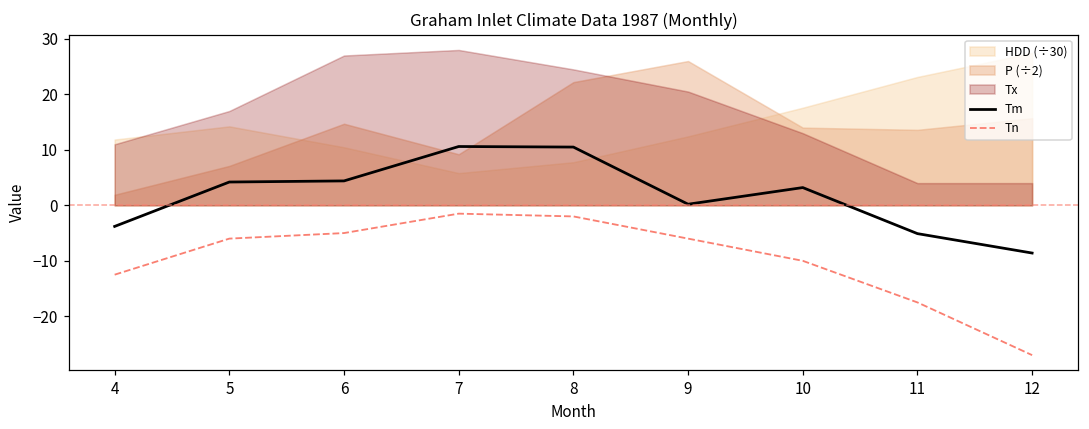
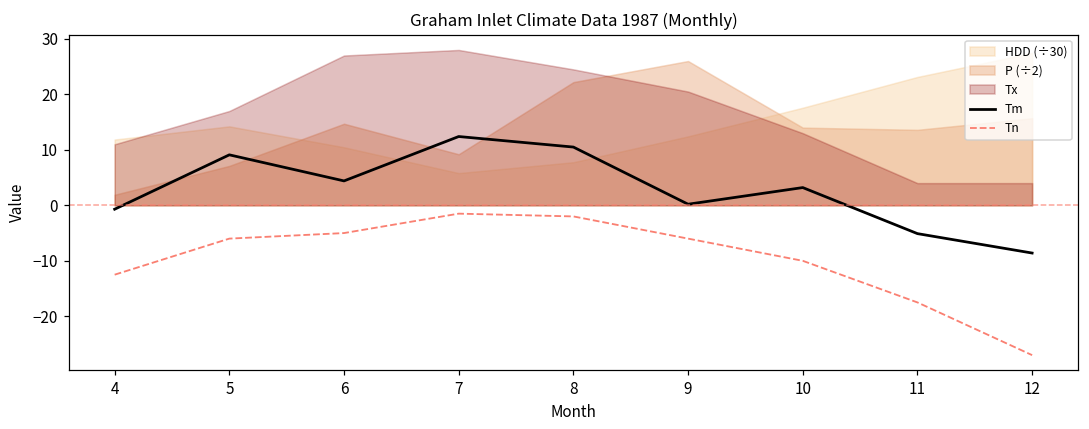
  {
    "Tm": {
-     "4": -4,
-     "5": 4,
+     "4": -1,
+     "5": 9,
      "6": 4,
-     "7": 11,
+     "7": 12,
      "8": 11,
      "9": 0,
      "10": 3,
      "11": -5,
      "12": -9
    }
  }
